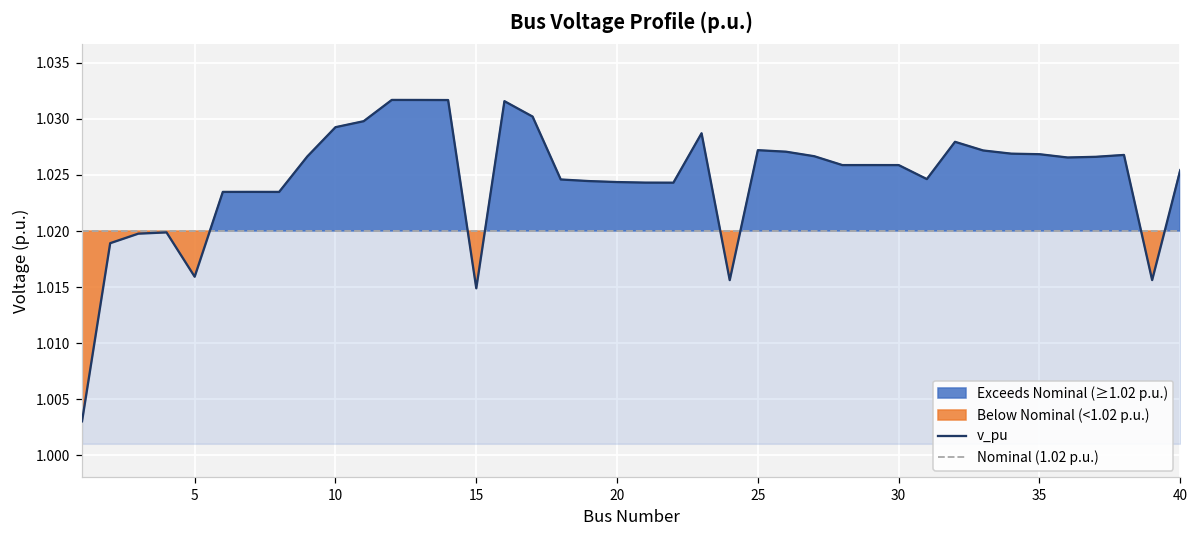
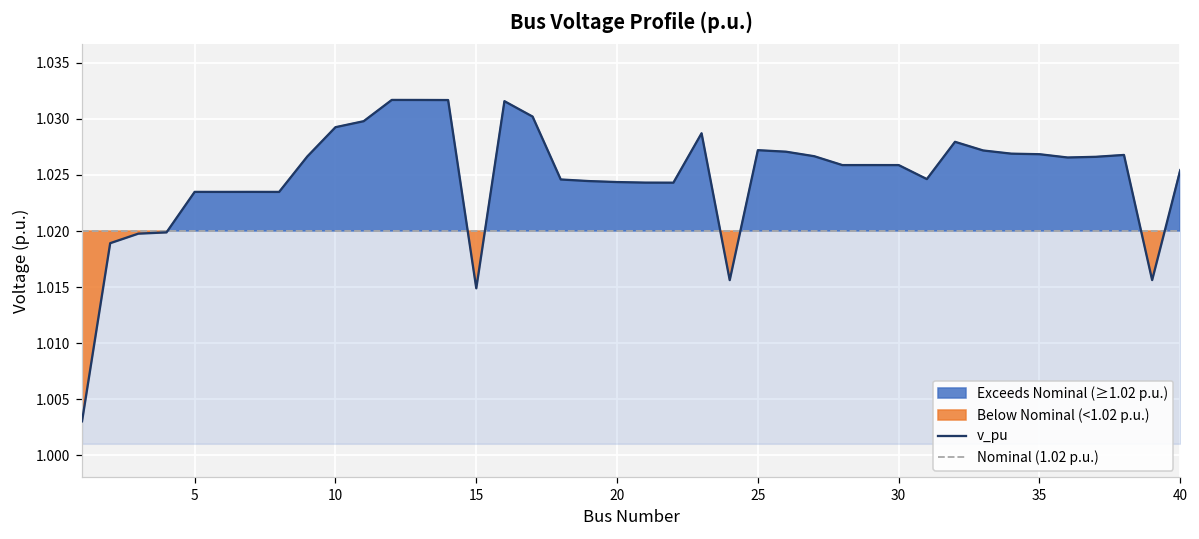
  {
-   "5": 1.0159,
+   "5": 1.0235,
    "10": 1.0292,
    "15": 1.0149,
    "20": 1.0244,
    "25": 1.0272,
    "30": 1.0259,
    "35": 1.0268,
    "40": 1.0254
  }
